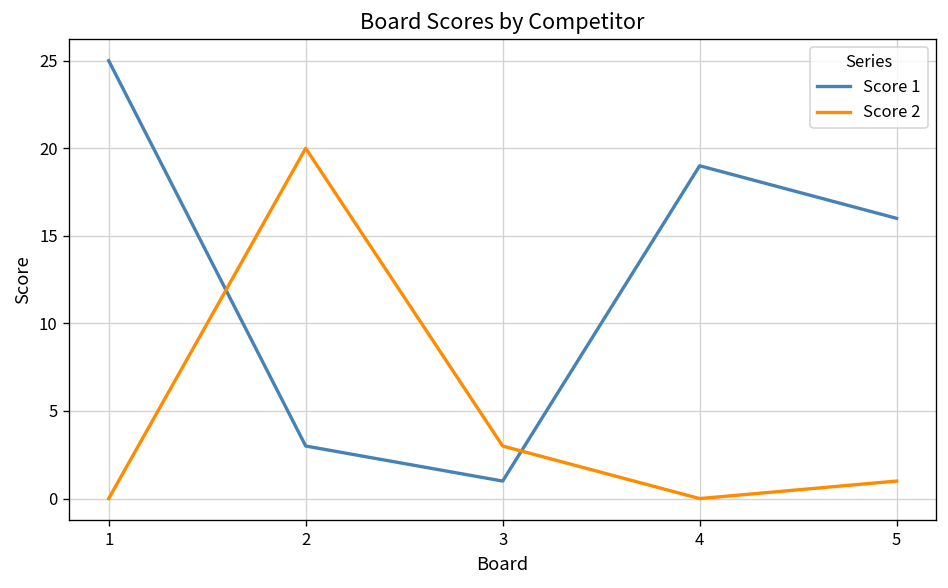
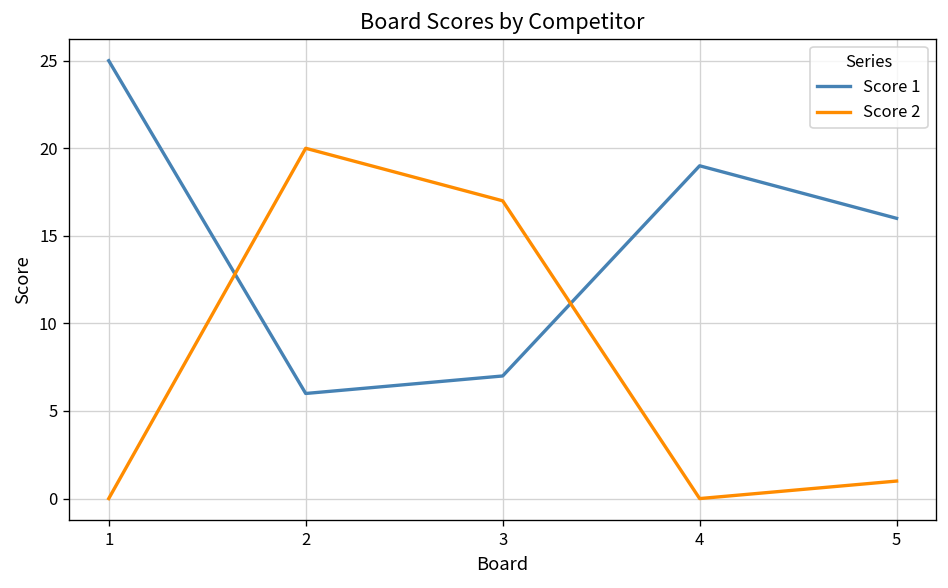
  {
    "Score 1": {
      "1": 25,
-     "2": 3,
-     "3": 1,
+     "2": 6,
+     "3": 7,
      "4": 19,
      "5": 16
    },
    "Score 2": {
      "1": 0,
      "2": 20,
-     "3": 3,
+     "3": 17,
      "4": 0,
      "5": 1
    }
  }
